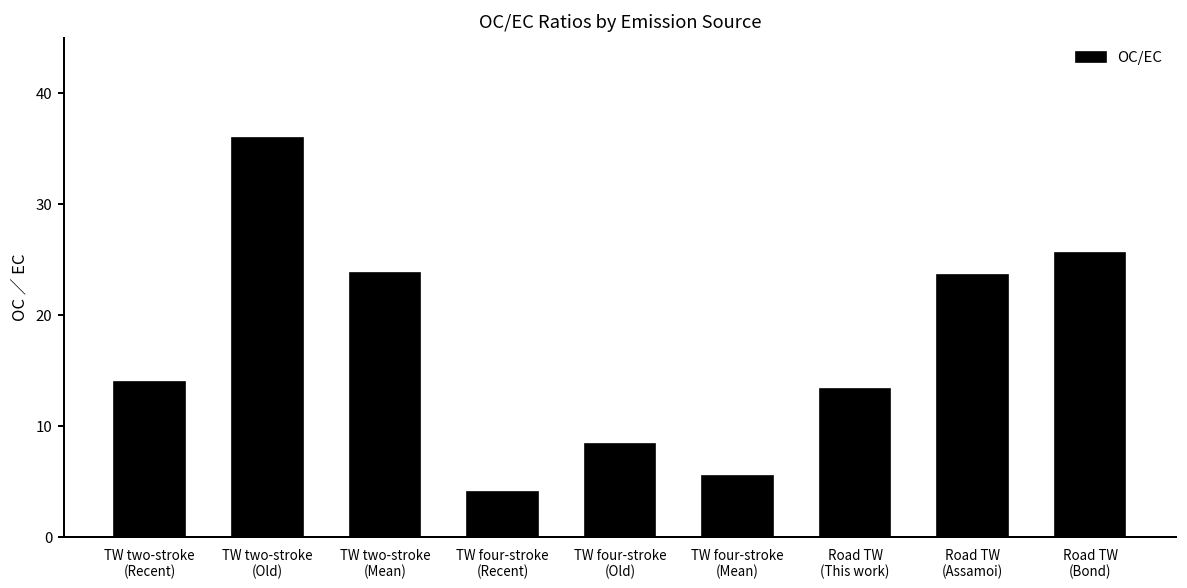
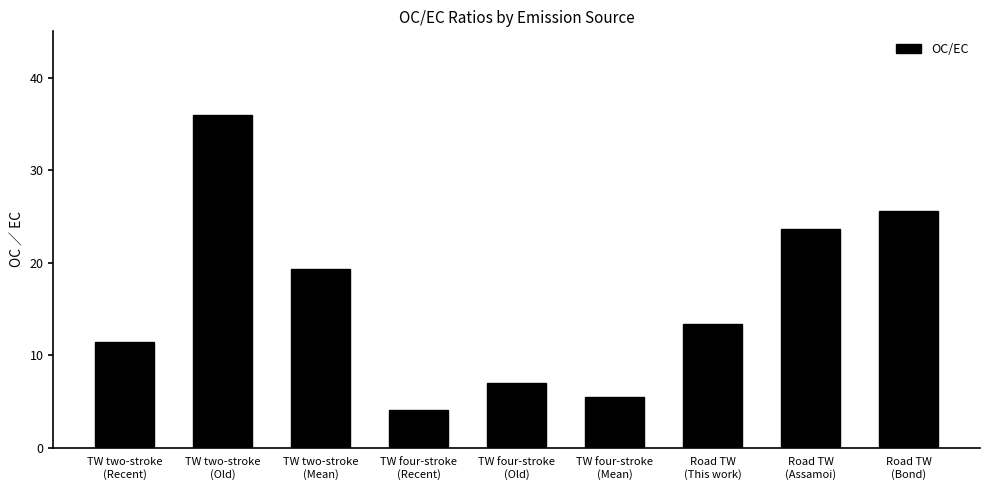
  {
-   "TW two-stroke (Recent)": 14,
+   "TW two-stroke (Recent)": 11,
    "TW two-stroke (Old)": 36,
-   "TW two-stroke (Mean)": 24,
+   "TW two-stroke (Mean)": 19,
    "TW four-stroke (Recent)": 4,
-   "TW four-stroke (Old)": 8,
+   "TW four-stroke (Old)": 7,
    "TW four-stroke (Mean)": 6,
    "Road TW (This work)": 13,
    "Road TW (Assamoi)": 24,
    "Road TW (Bond)": 26
  }
